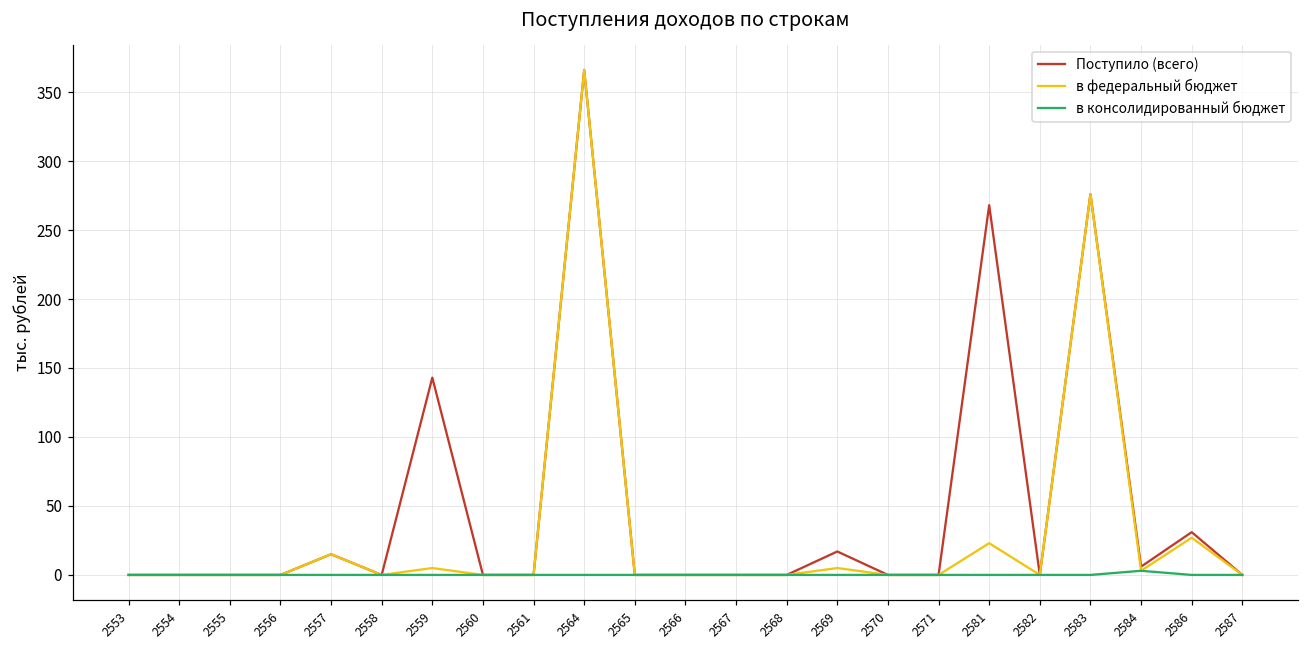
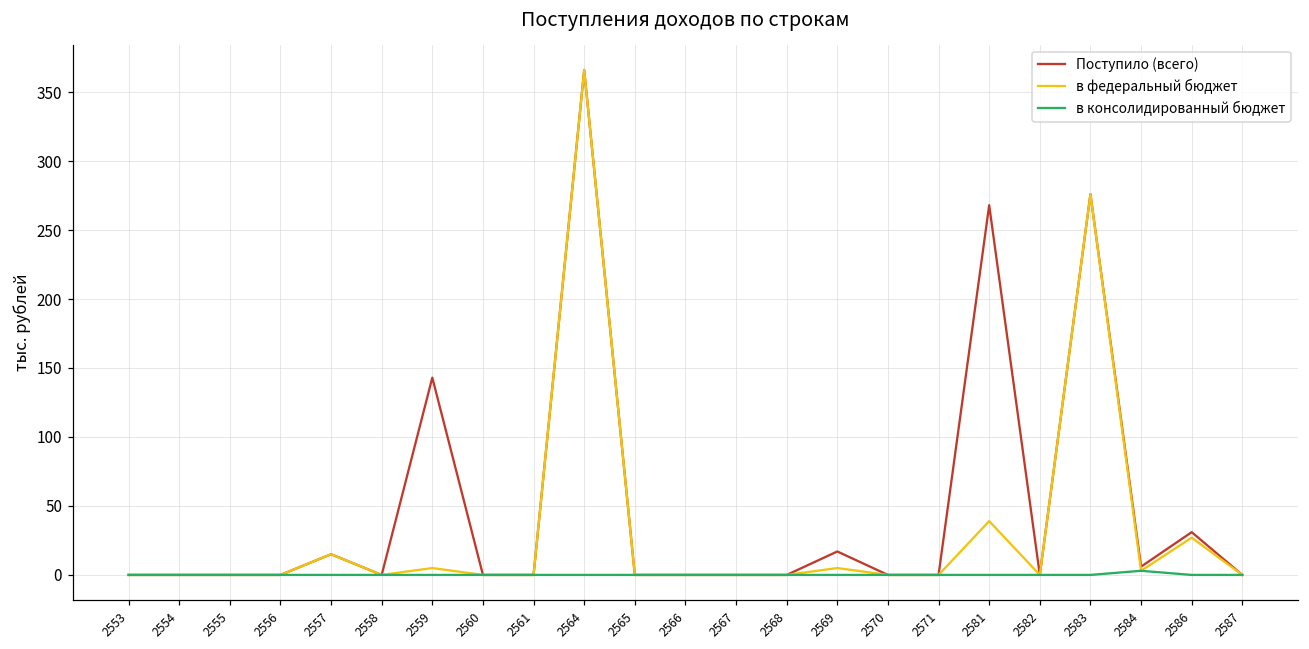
  {
    "Поступило (всего)": {
      "2559": 143,
      "2569": 17,
      "2581": 268,
      "2584": 6,
      "2586": 31
    },
    "в федеральный бюджет": {
      "2559": 5,
      "2569": 5,
-     "2581": 23,
+     "2581": 39,
      "2586": 27
    },
    "в консолидированный бюджет": {
      "2557": 0,
      "2559": 0,
      "2564": 0,
      "2569": 0,
      "2581": 0,
      "2583": 0,
      "2586": 0
    }
  }
